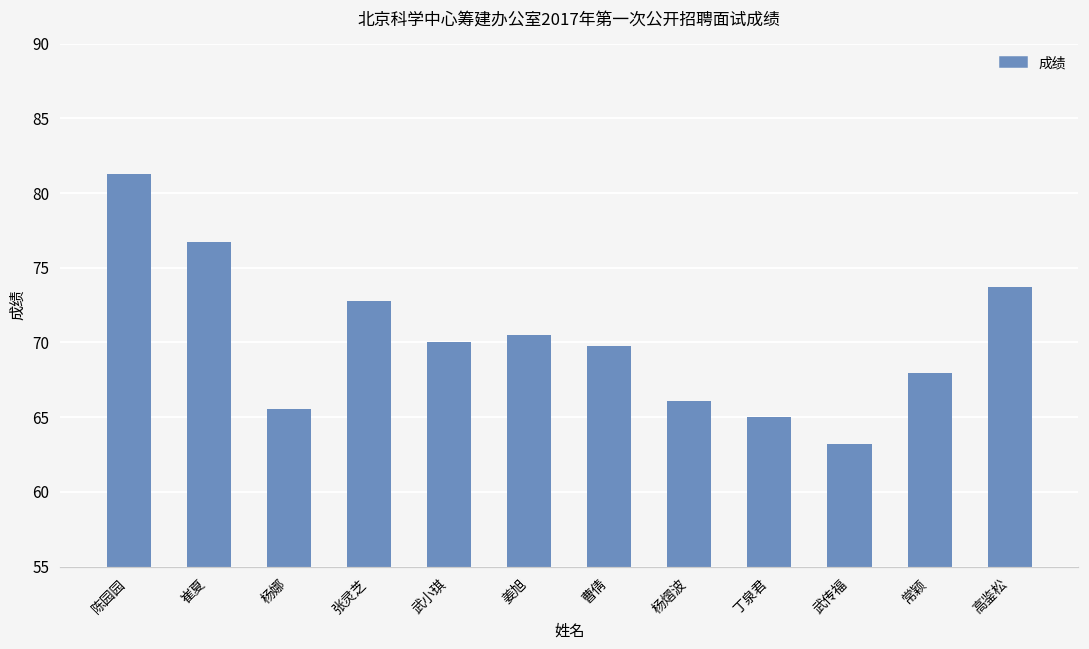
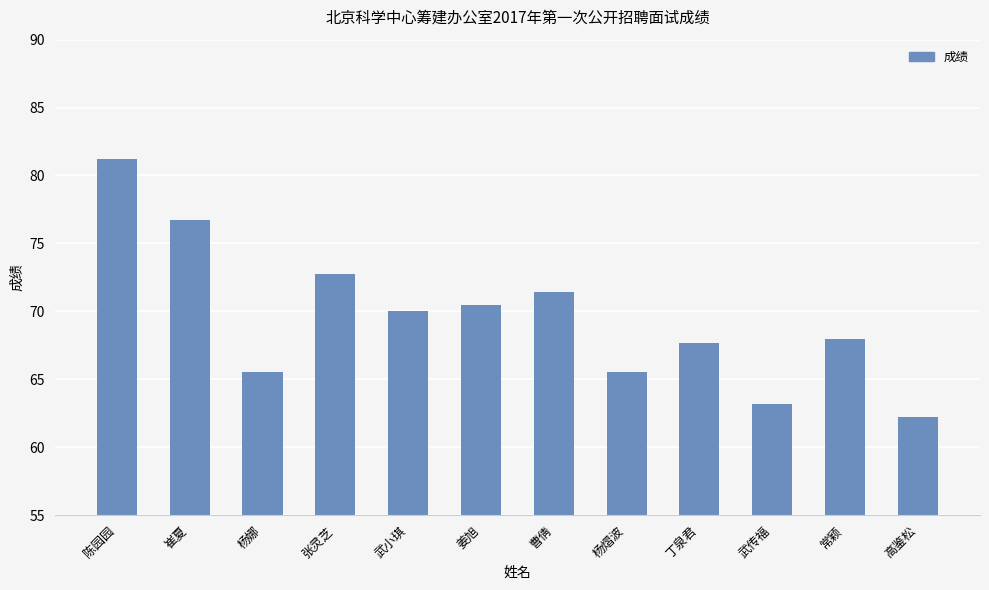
  {
    "陈园园": 81.3,
    "崔夏": 76.8,
    "杨娜": 65.6,
    "张灵芝": 72.8,
    "武小琪": 70.0,
    "姜旭": 70.5,
-   "曹倩": 69.8,
-   "杨熠波": 66.1,
-   "丁泉君": 65.0,
+   "曹倩": 71.4,
+   "杨熠波": 65.5,
+   "丁泉君": 67.7,
    "武传福": 63.2,
    "常颖": 68.0,
-   "高鉴松": 73.7
+   "高鉴松": 62.3
  }
